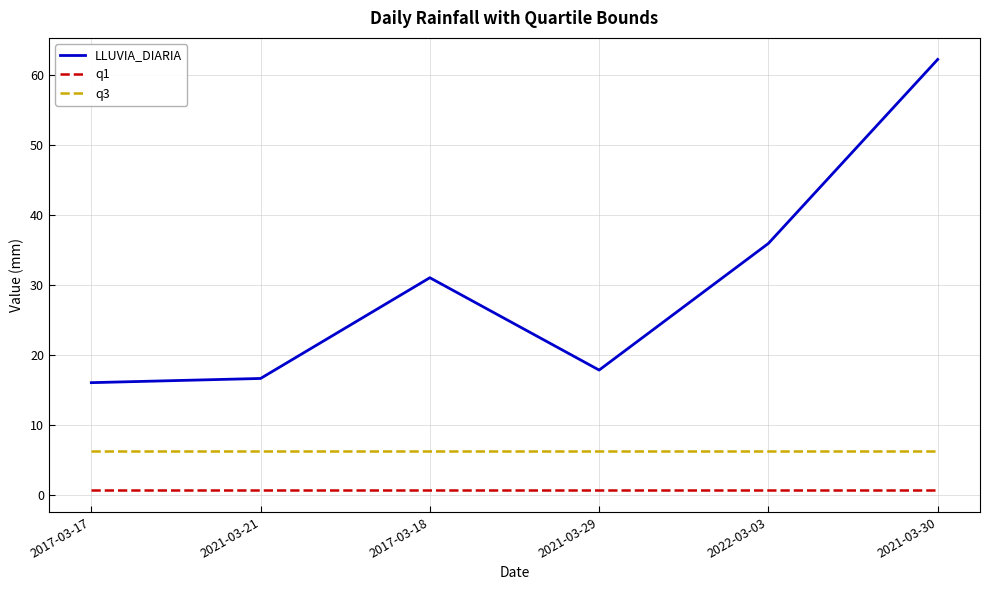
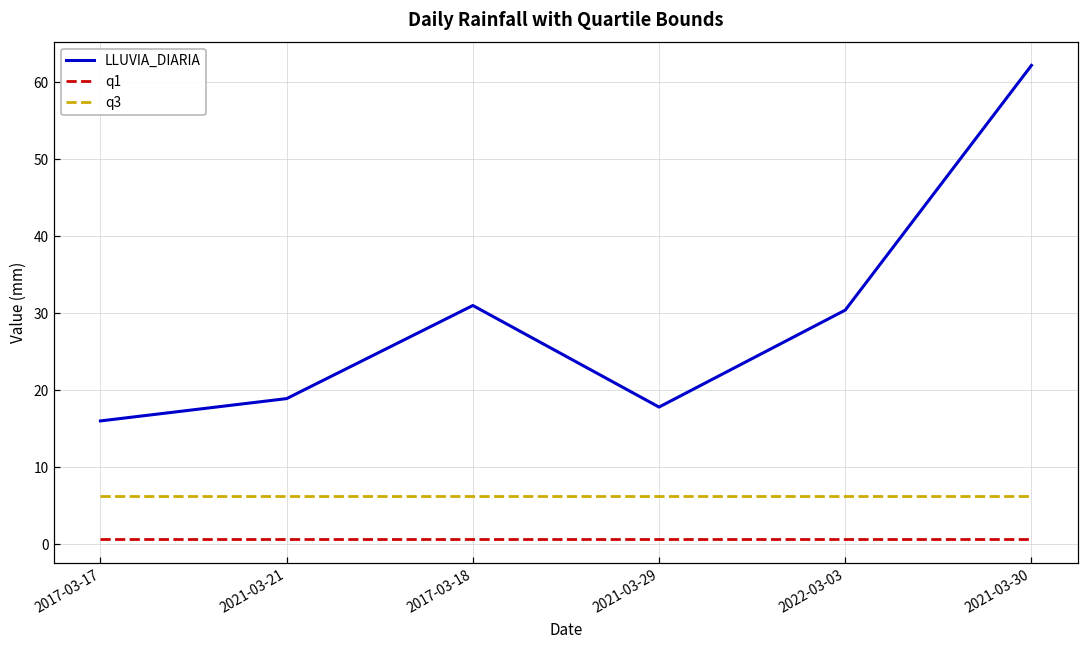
  {
    "LLUVIA_DIARIA": {
      "2017-03-17": 16,
-     "2021-03-21": 17,
+     "2021-03-21": 19,
      "2017-03-18": 31,
      "2021-03-29": 18,
-     "2022-03-03": 36,
+     "2022-03-03": 30,
      "2021-03-30": 62
    },
    "q1": {
      "2017-03-17": 1,
      "2021-03-21": 1,
      "2017-03-18": 1,
      "2021-03-29": 1,
      "2022-03-03": 1,
      "2021-03-30": 1
    },
    "q3": {
      "2017-03-17": 6,
      "2021-03-21": 6,
      "2017-03-18": 6,
      "2021-03-29": 6,
      "2022-03-03": 6,
      "2021-03-30": 6
    }
  }
